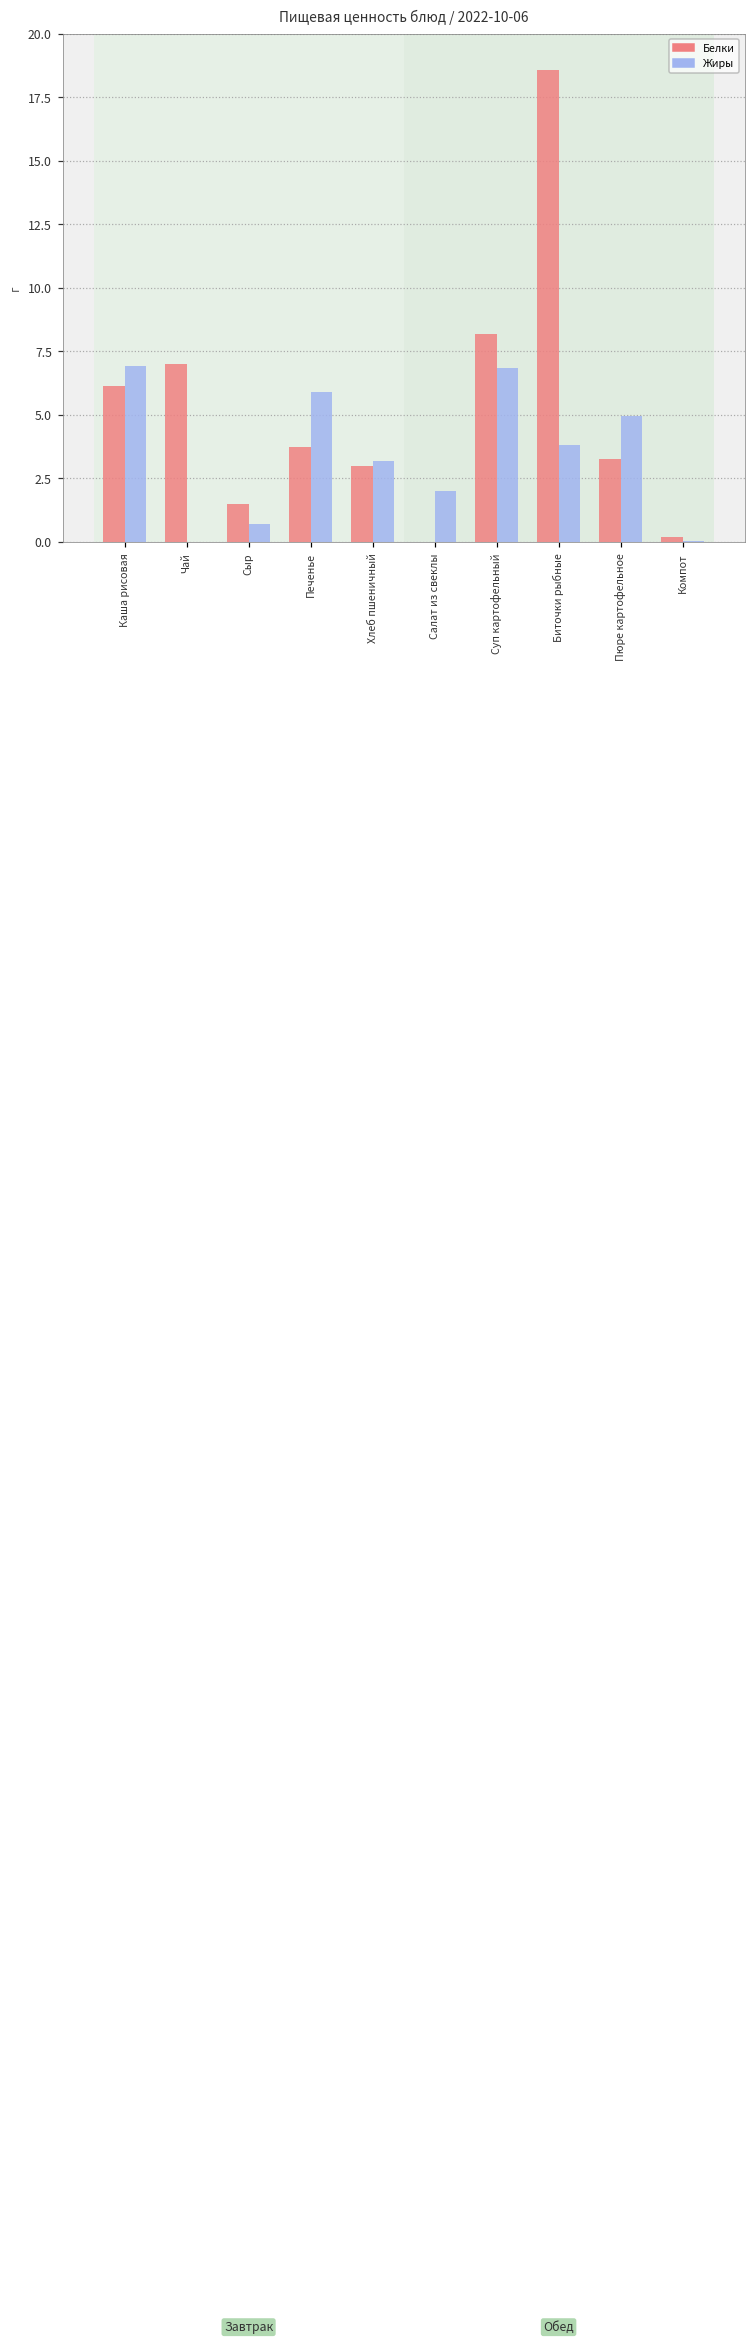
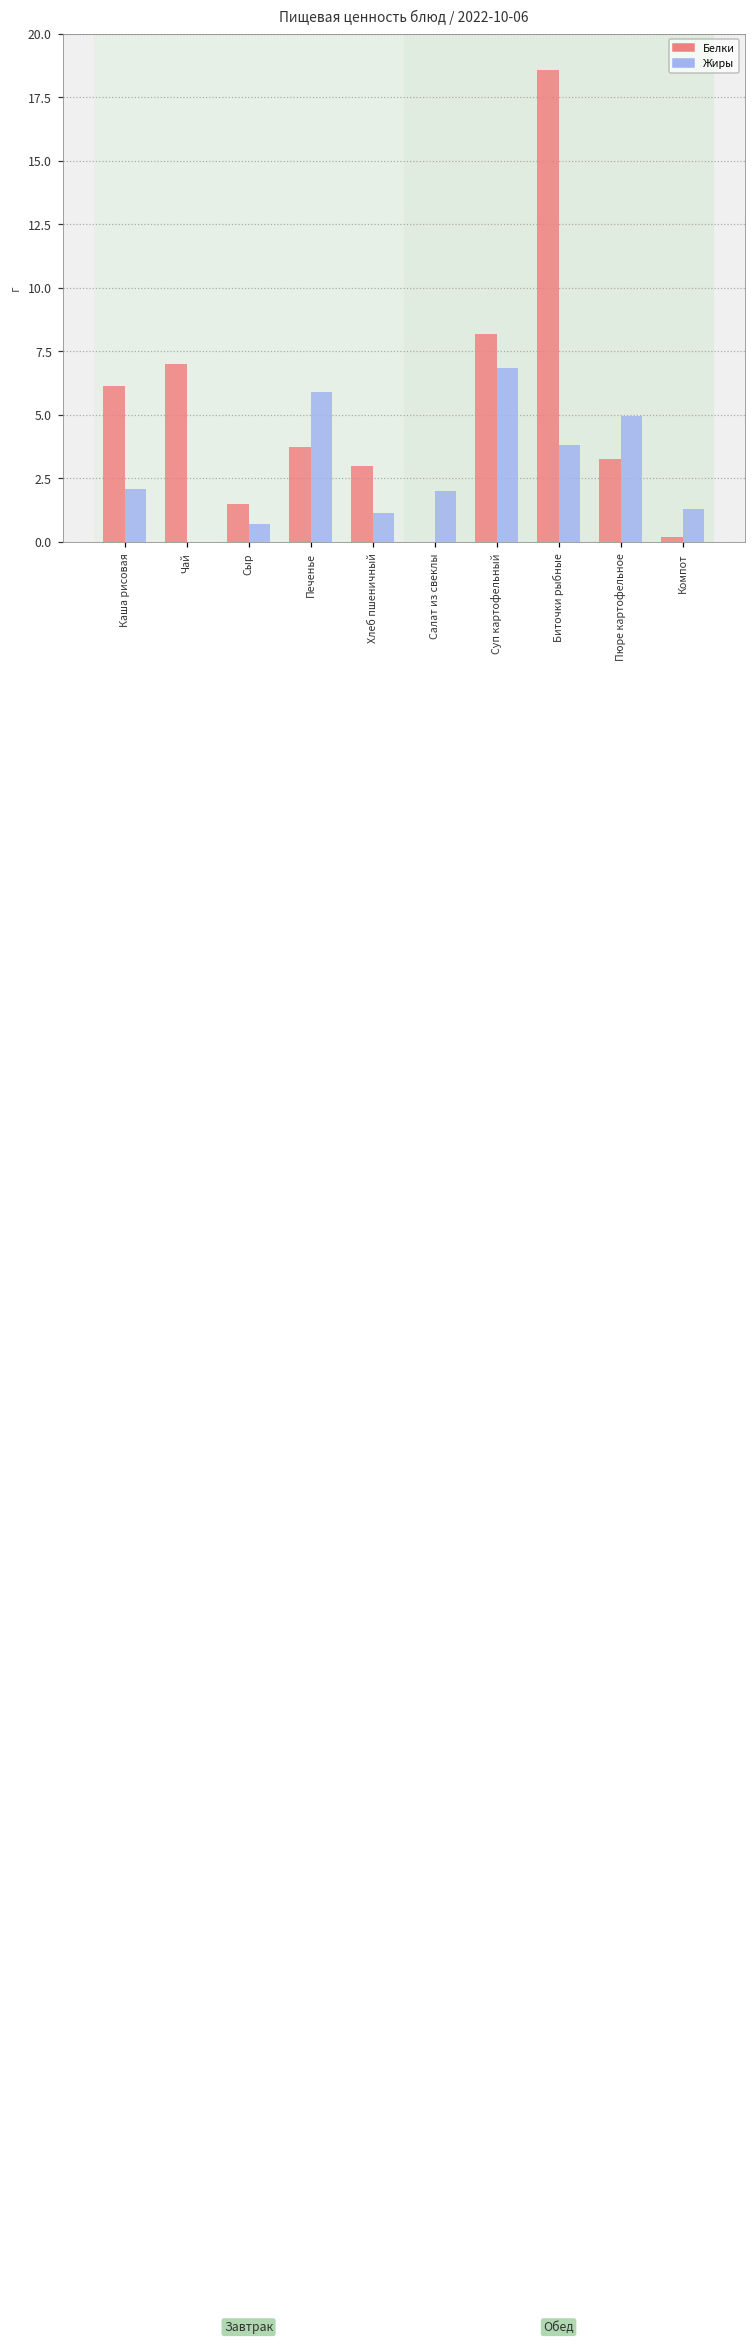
  {
    "Белки": {
      "Каша рисовая": 6.1,
      "Чай": 7.0,
      "Сыр": 1.5,
      "Печенье": 3.8,
      "Хлеб пшеничный": 3.0,
      "Салат из свеклы": 0.0,
      "Суп картофельный": 8.2,
      "Биточки рыбные": 18.6,
      "Пюре картофельное": 3.3,
      "Компот": 0.2
    },
    "Жиры": {
-     "Каша рисовая": 6.9,
+     "Каша рисовая": 2.1,
      "Чай": 0.0,
      "Сыр": 0.7,
      "Печенье": 5.9,
-     "Хлеб пшеничный": 3.2,
+     "Хлеб пшеничный": 1.2,
      "Салат из свеклы": 2.0,
      "Суп картофельный": 6.9,
      "Биточки рыбные": 3.8,
      "Пюре картофельное": 5.0,
-     "Компот": 0.1
+     "Компот": 1.3
    }
  }
